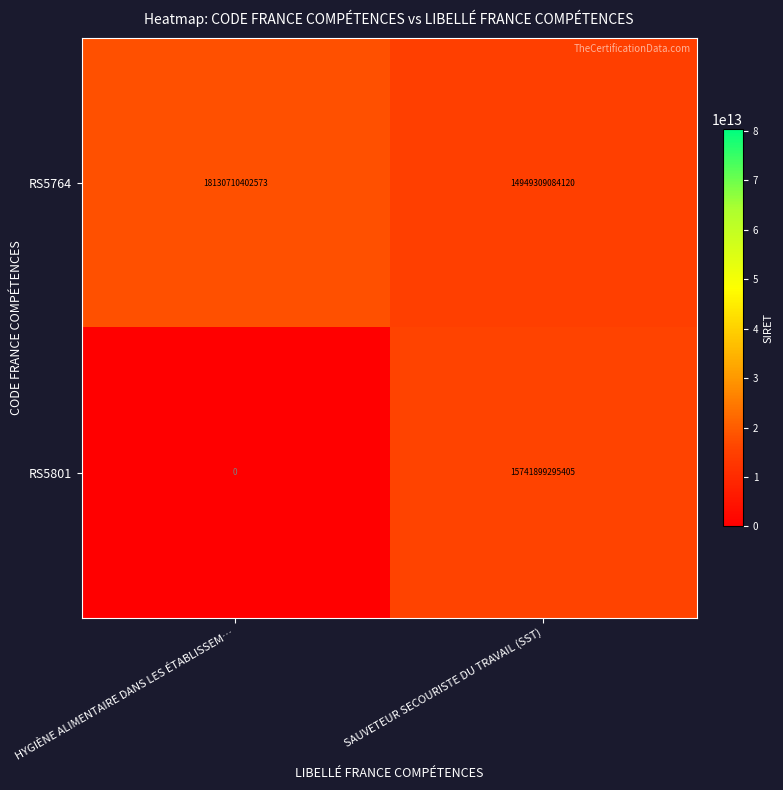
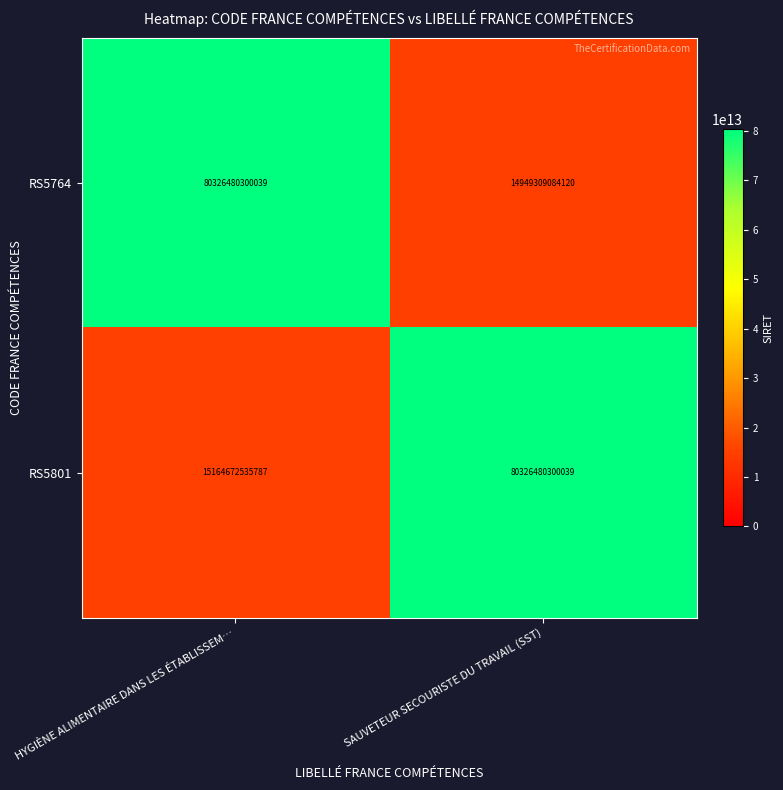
  {
    "RS5764": {
-     "HYGIÈNE ALIMENTAIRE DANS LES ÉTABLISSEM…": 18130710402573
+     "HYGIÈNE ALIMENTAIRE DANS LES ÉTABLISSEM…": 80326480300039
    },
    "RS5801": {
-     "HYGIÈNE ALIMENTAIRE DANS LES ÉTABLISSEM…": 0,
-     "SAUVETEUR SECOURISTE DU TRAVAIL (SST)": 15741899295405
+     "HYGIÈNE ALIMENTAIRE DANS LES ÉTABLISSEM…": 15164672535787,
+     "SAUVETEUR SECOURISTE DU TRAVAIL (SST)": 80326480300039
    }
  }
